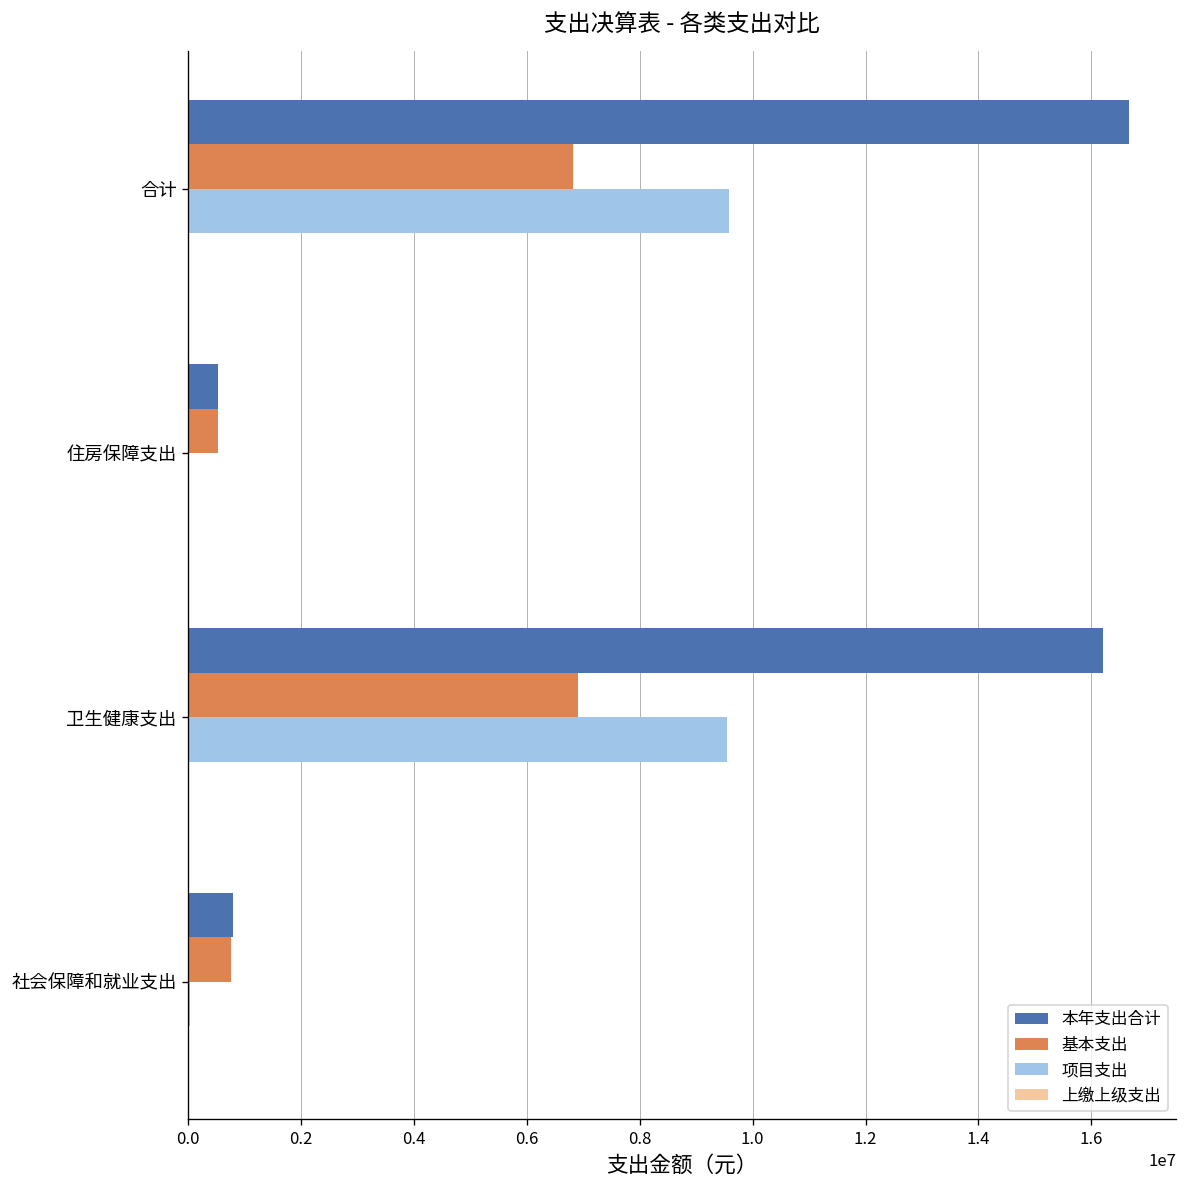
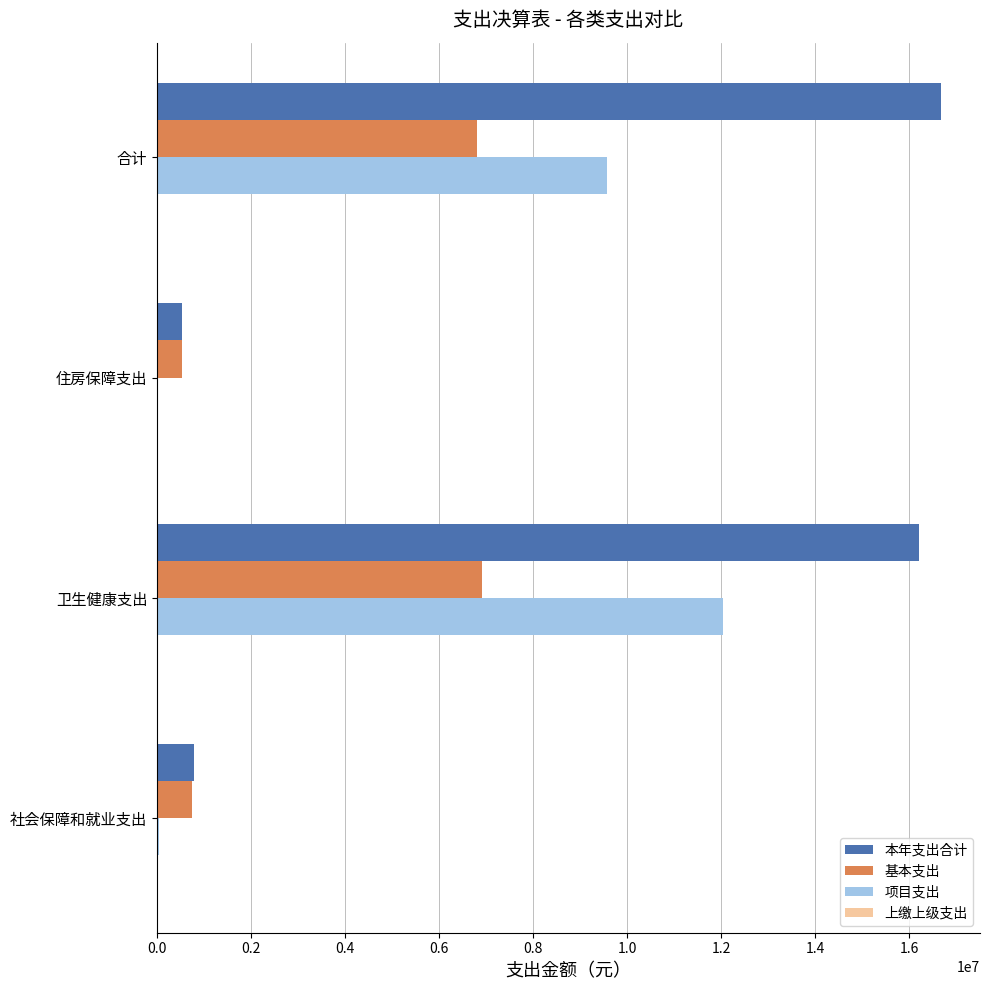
  {
    "本年支出合计": {
      "合计": 16700000,
      "住房保障支出": 500000,
      "卫生健康支出": 16200000,
      "社会保障和就业支出": 800000
    },
    "基本支出": {
      "合计": 6800000,
      "住房保障支出": 500000,
      "卫生健康支出": 6900000,
      "社会保障和就业支出": 800000
    },
    "项目支出": {
      "合计": 9600000,
      "住房保障支出": 0,
-     "卫生健康支出": 9500000
+     "卫生健康支出": 12000000
    },
    "上缴上级支出": {
      "合计": 0,
      "住房保障支出": 0,
      "卫生健康支出": 0,
      "社会保障和就业支出": 0
    }
  }
